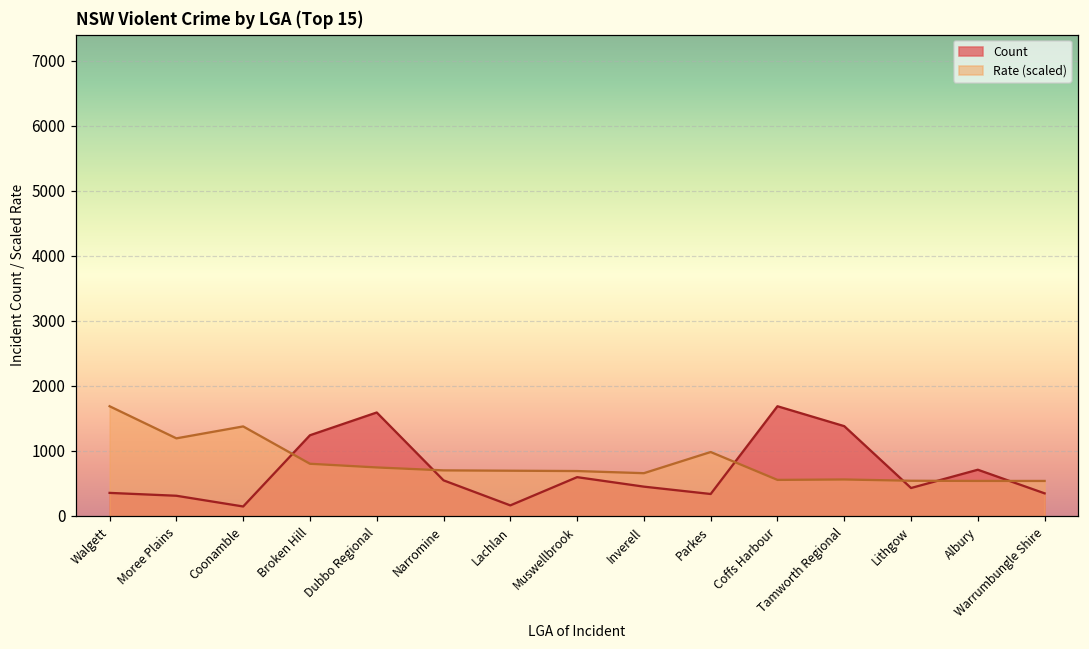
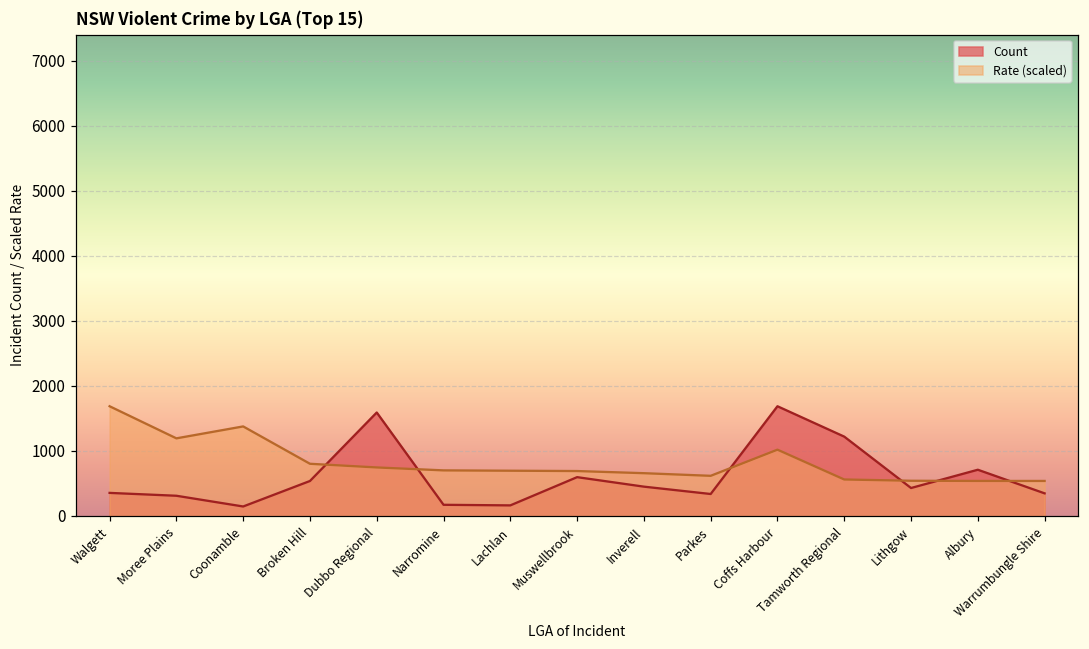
  {
    "Count": {
      "Walgett": 400,
      "Moree Plains": 300,
      "Coonamble": 100,
-     "Broken Hill": 1200,
+     "Broken Hill": 500,
      "Dubbo Regional": 1600,
-     "Narromine": 500,
+     "Narromine": 200,
      "Lachlan": 200,
      "Muswellbrook": 600,
      "Inverell": 500,
      "Parkes": 300,
      "Coffs Harbour": 1700,
-     "Tamworth Regional": 1400,
+     "Tamworth Regional": 1200,
      "Lithgow": 400,
      "Albury": 700,
      "Warrumbungle Shire": 300
    },
    "Rate (scaled)": {
      "Walgett": 1700,
      "Moree Plains": 1200,
      "Coonamble": 1400,
      "Broken Hill": 800,
      "Dubbo Regional": 700,
      "Narromine": 700,
      "Lachlan": 700,
      "Muswellbrook": 700,
      "Inverell": 700,
-     "Parkes": 1000,
-     "Coffs Harbour": 600,
+     "Parkes": 600,
+     "Coffs Harbour": 1000,
      "Tamworth Regional": 600,
      "Lithgow": 500,
      "Albury": 500,
      "Warrumbungle Shire": 500
    }
  }
